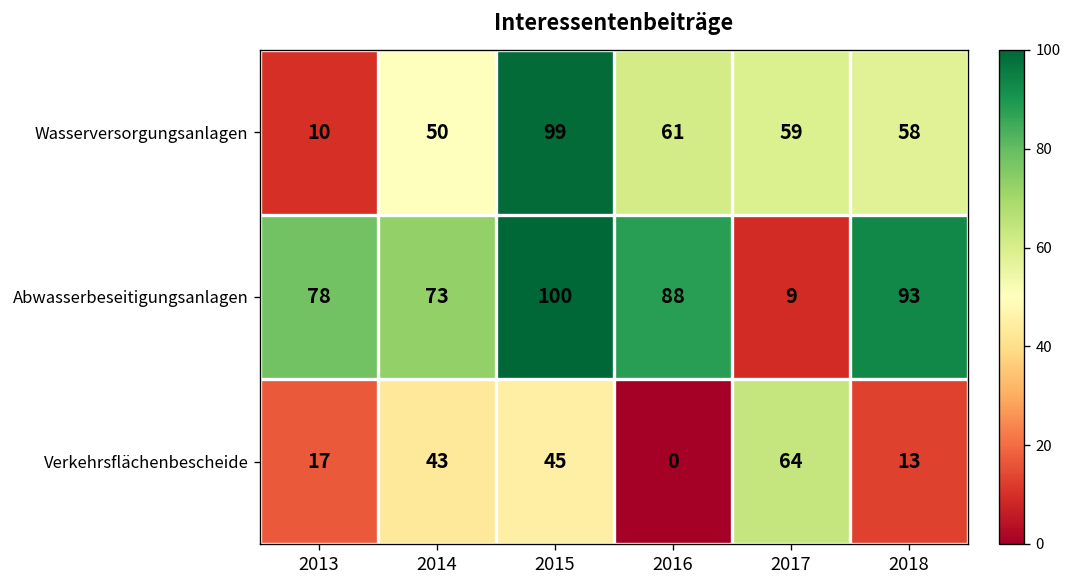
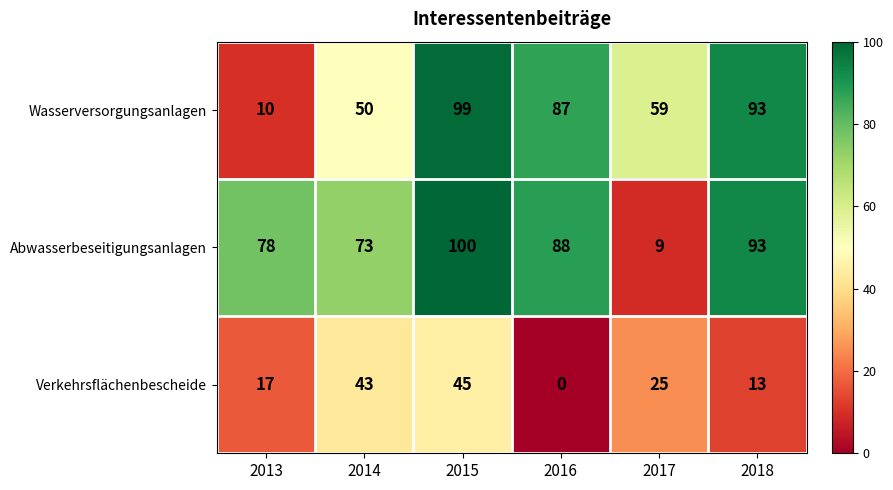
  {
    "Wasserversorgungsanlagen": {
      "2013": 10,
      "2014": 50,
      "2015": 99,
-     "2016": 61,
+     "2016": 87,
      "2017": 59,
-     "2018": 58
+     "2018": 93
    },
    "Abwasserbeseitigungsanlagen": {
      "2013": 78,
      "2014": 73,
      "2015": 100,
      "2016": 88,
      "2017": 9,
      "2018": 93
    },
    "Verkehrsflächenbescheide": {
      "2013": 17,
      "2014": 43,
      "2015": 45,
      "2016": 0,
-     "2017": 64,
+     "2017": 25,
      "2018": 13
    }
  }
